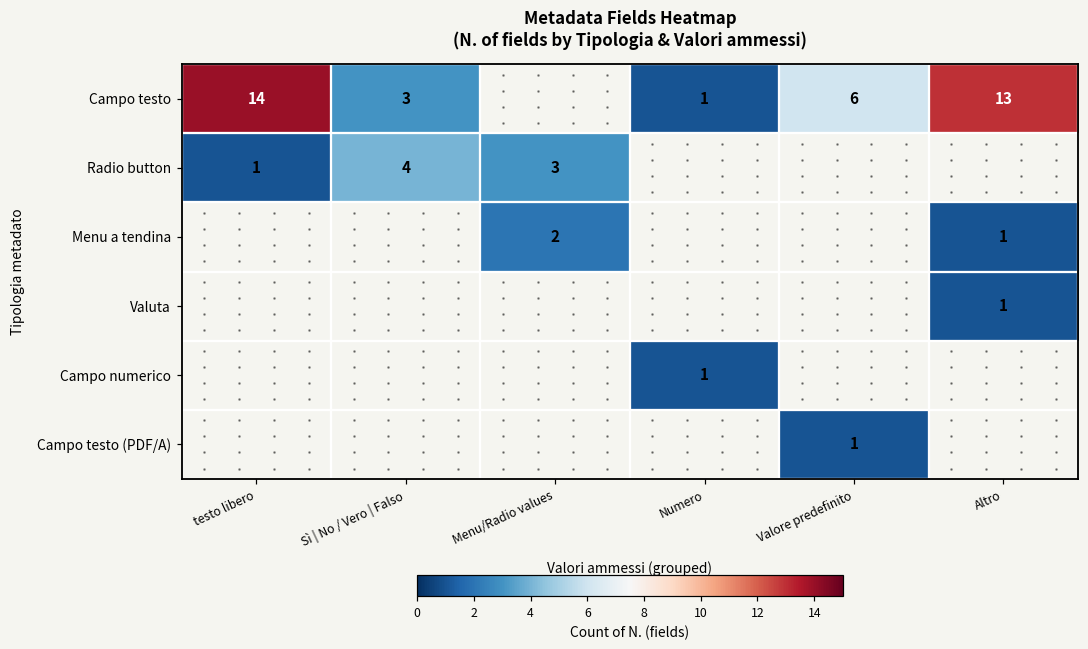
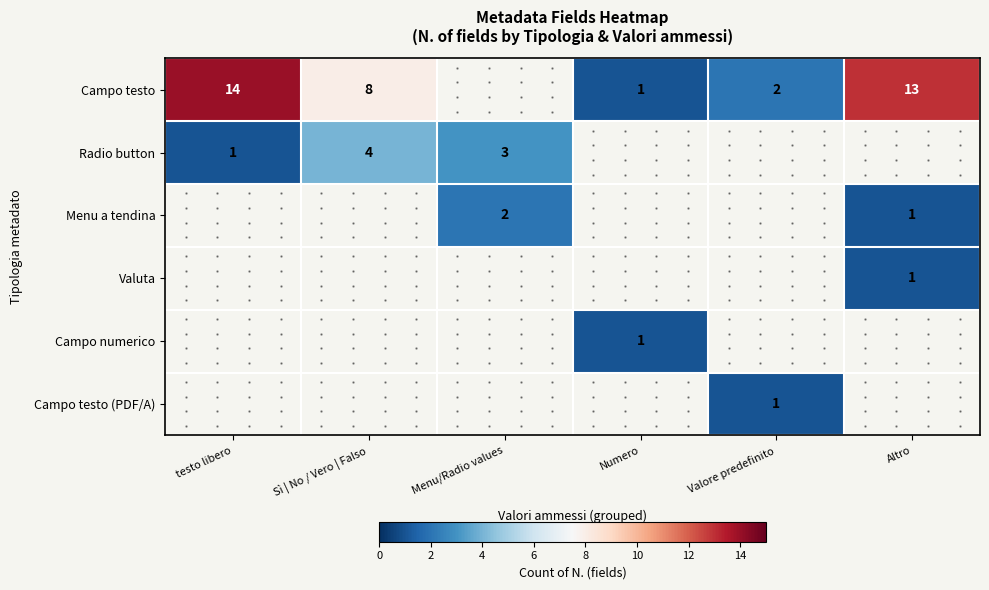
  {
    "Campo testo": {
      "testo libero": 14,
-     "Sì | No / Vero | Falso": 3,
+     "Sì | No / Vero | Falso": 8,
      "Numero": 1,
-     "Valore predefinito": 6,
+     "Valore predefinito": 2,
      "Altro": 13
    },
    "Radio button": {
      "testo libero": 1,
      "Sì | No / Vero | Falso": 4,
      "Menu/Radio values": 3
    },
    "Menu a tendina": {
      "Menu/Radio values": 2,
      "Altro": 1
    },
    "Valuta": {
      "Altro": 1
    },
    "Campo numerico": {
      "Numero": 1
    },
    "Campo testo (PDF/A)": {
      "Valore predefinito": 1
    }
  }
